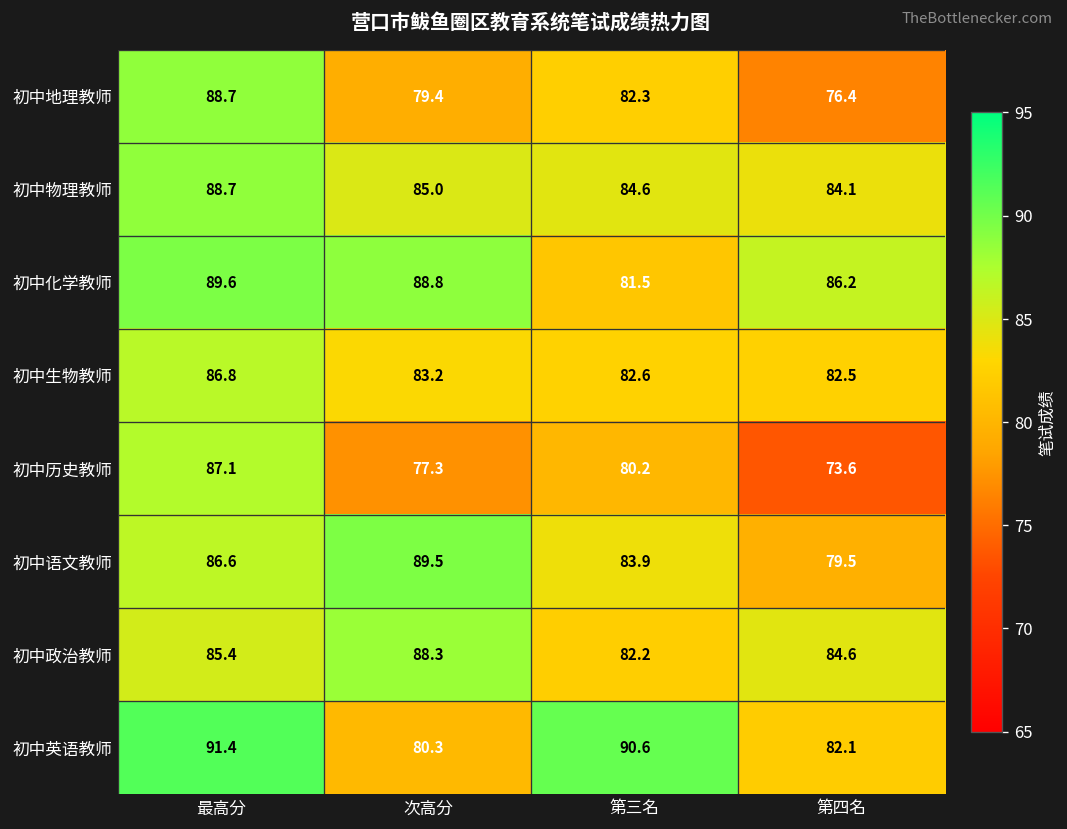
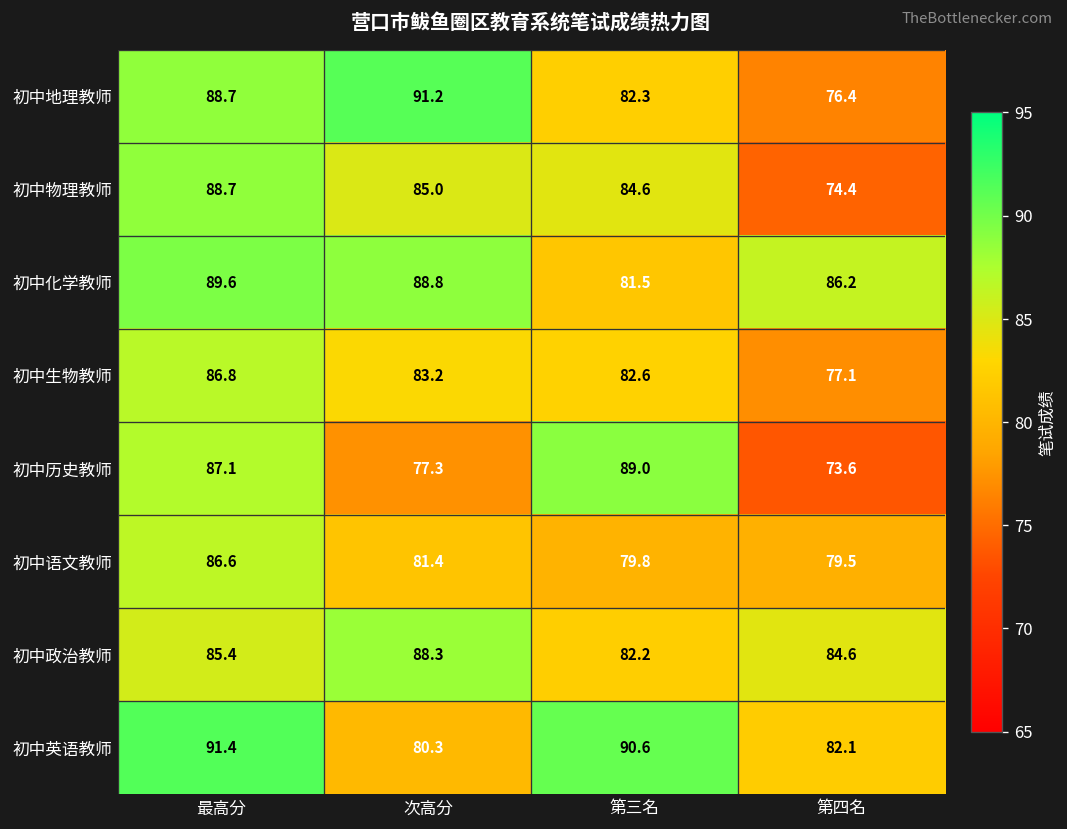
  {
    "初中地理教师": {
      "最高分": 88.7,
-     "次高分": 79.4,
+     "次高分": 91.2,
      "第三名": 82.3,
      "第四名": 76.4
    },
    "初中物理教师": {
      "最高分": 88.7,
      "次高分": 85.0,
      "第三名": 84.6,
-     "第四名": 84.1
+     "第四名": 74.4
    },
    "初中化学教师": {
      "最高分": 89.6,
      "次高分": 88.8,
      "第三名": 81.5,
      "第四名": 86.2
    },
    "初中生物教师": {
      "最高分": 86.8,
      "次高分": 83.2,
      "第三名": 82.6,
-     "第四名": 82.5
+     "第四名": 77.1
    },
    "初中历史教师": {
      "最高分": 87.1,
      "次高分": 77.3,
-     "第三名": 80.2,
+     "第三名": 89.0,
      "第四名": 73.6
    },
    "初中语文教师": {
      "最高分": 86.6,
-     "次高分": 89.5,
-     "第三名": 83.9,
+     "次高分": 81.4,
+     "第三名": 79.8,
      "第四名": 79.5
    },
    "初中政治教师": {
      "最高分": 85.4,
      "次高分": 88.3,
      "第三名": 82.2,
      "第四名": 84.6
    },
    "初中英语教师": {
      "最高分": 91.4,
      "次高分": 80.3,
      "第三名": 90.6,
      "第四名": 82.1
    }
  }
